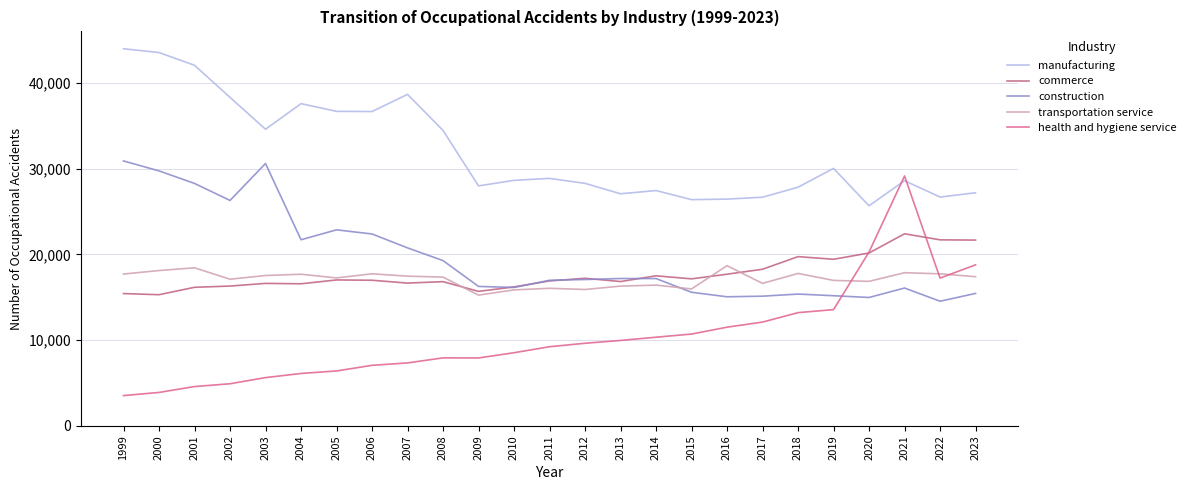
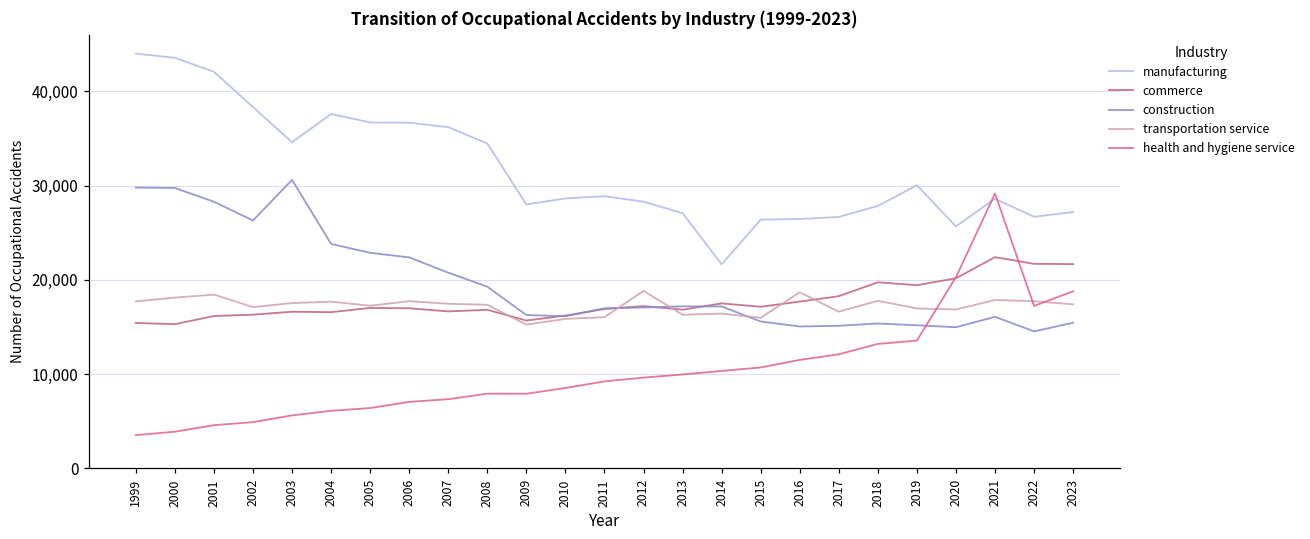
  {
    "manufacturing": {
      "1999": "44,000",
      "2000": "44,000",
      "2001": "42,000",
      "2002": "38,000",
      "2003": "35,000",
      "2004": "38,000",
      "2005": "37,000",
      "2006": "37,000",
-     "2007": "39,000",
+     "2007": "36,000",
      "2008": "34,000",
      "2009": "28,000",
      "2010": "29,000",
      "2011": "29,000",
      "2012": "28,000",
      "2013": "27,000",
-     "2014": "27,000",
+     "2014": "22,000",
      "2015": "26,000",
      "2016": "26,000",
      "2017": "27,000",
      "2018": "28,000",
      "2019": "30,000",
      "2020": "26,000",
      "2021": "29,000",
      "2022": "27,000",
      "2023": "27,000"
    },
    "construction": {
-     "1999": "31,000",
+     "1999": "30,000",
      "2000": "30,000",
      "2001": "28,000",
      "2002": "26,000",
      "2003": "31,000",
-     "2004": "22,000",
+     "2004": "24,000",
      "2005": "23,000",
      "2006": "22,000",
      "2007": "21,000",
      "2008": "19,000",
      "2009": "16,000",
      "2013": "17,000",
      "2014": "17,000",
      "2015": "16,000",
      "2016": "15,000",
      "2017": "15,000",
      "2018": "15,000",
      "2019": "15,000",
      "2020": "15,000",
      "2021": "16,000",
      "2022": "15,000",
      "2023": "15,000"
    },
    "transportation service": {
      "1999": "18,000",
      "2000": "18,000",
      "2001": "18,000",
      "2002": "17,000",
      "2003": "18,000",
      "2004": "18,000",
      "2006": "18,000",
      "2007": "17,000",
      "2008": "17,000",
      "2009": "15,000",
      "2011": "16,000",
-     "2012": "16,000",
+     "2012": "19,000",
      "2013": "16,000",
      "2014": "16,000",
      "2015": "16,000",
      "2016": "19,000",
      "2017": "17,000",
      "2018": "18,000",
      "2019": "17,000",
      "2020": "17,000",
      "2021": "18,000",
      "2022": "18,000",
      "2023": "17,000"
    }
  }
